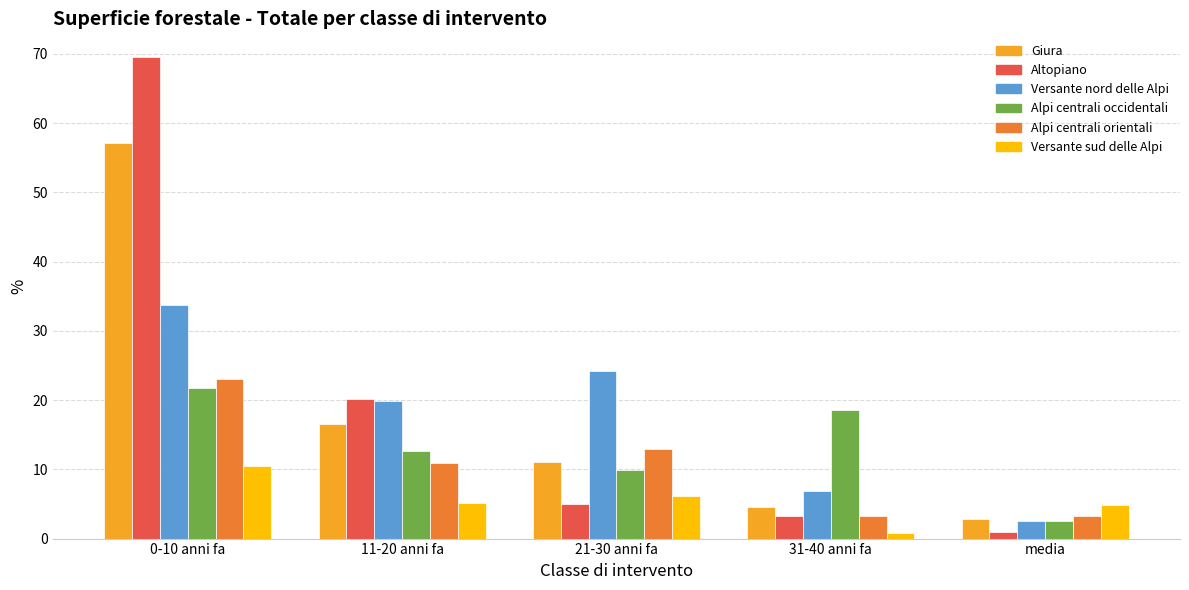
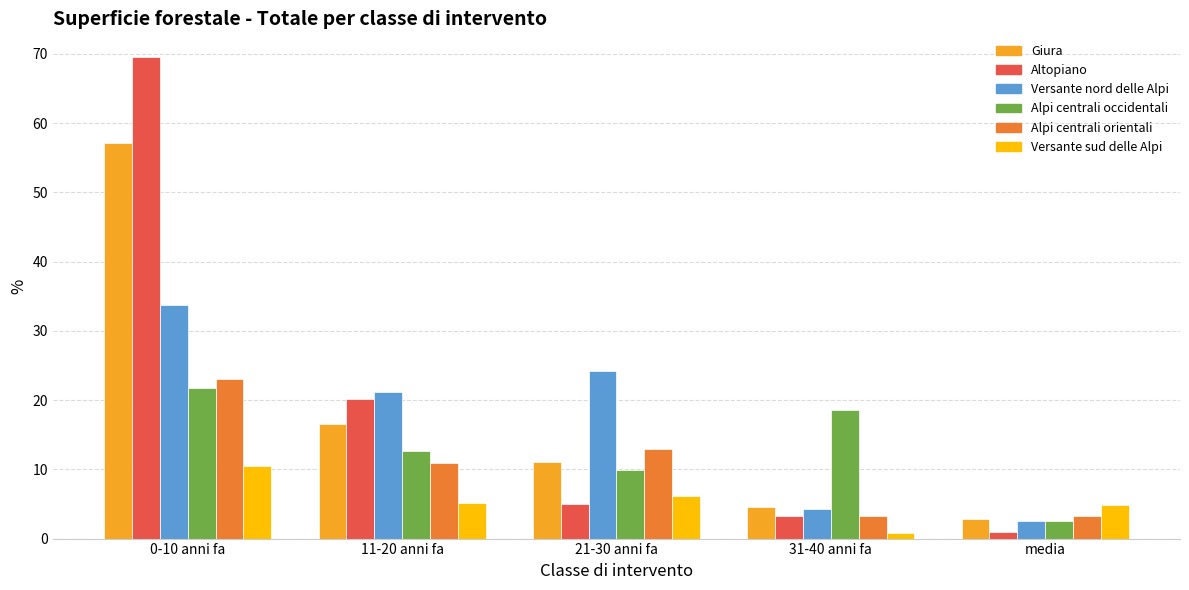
  {
    "Versante nord delle Alpi": {
      "0-10 anni fa": 34,
-     "11-20 anni fa": 20,
+     "11-20 anni fa": 21,
      "21-30 anni fa": 24,
-     "31-40 anni fa": 7,
+     "31-40 anni fa": 4,
      "media": 3
    },
    "Alpi centrali occidentali": {
      "0-10 anni fa": 22,
      "11-20 anni fa": 13,
      "21-30 anni fa": 10,
      "31-40 anni fa": 19,
      "media": 3
    }
  }
